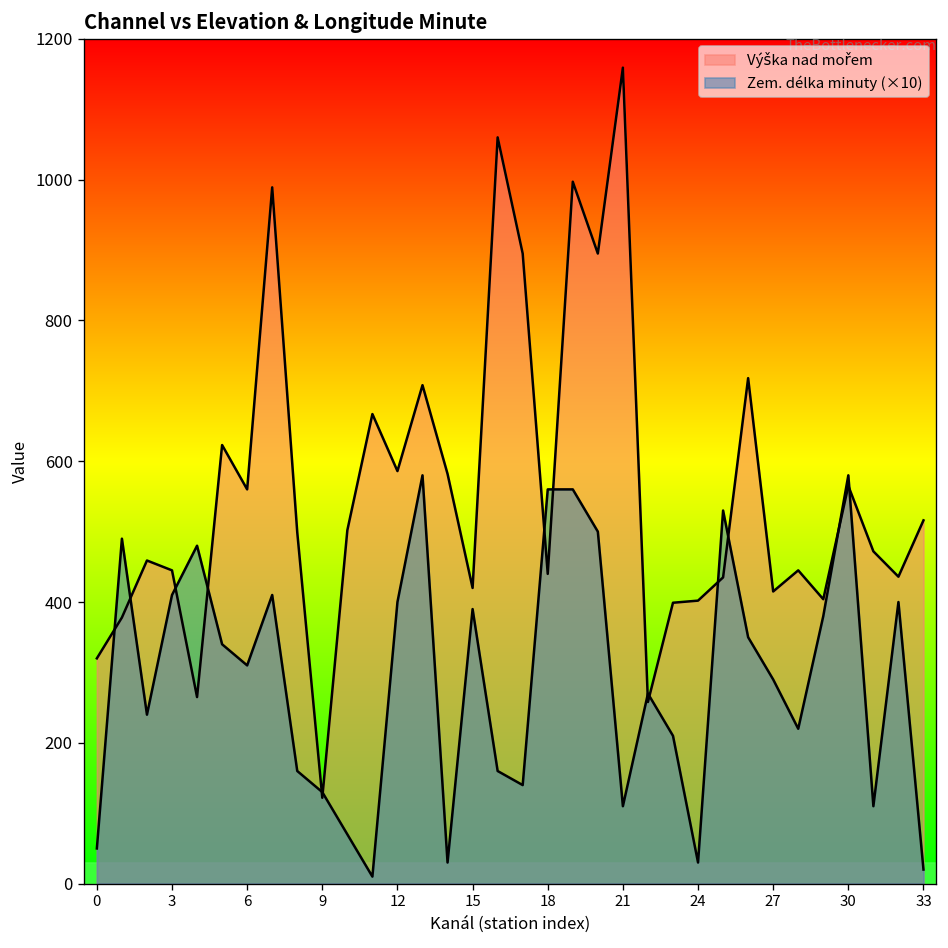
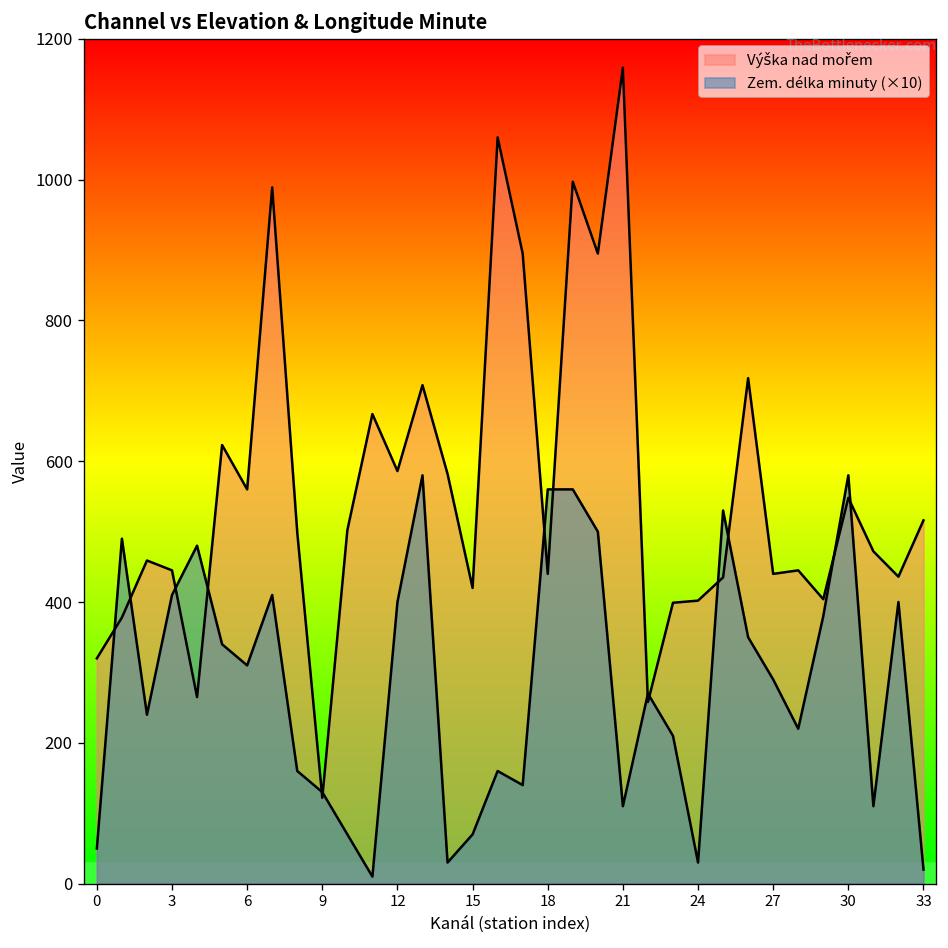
  {
    "Výška nad mořem": {
      "0": 320,
      "3": 450,
      "6": 560,
      "9": 120,
      "12": 590,
      "15": 420,
      "18": 440,
      "24": 400,
-     "27": 420,
-     "30": 570,
+     "27": 440,
+     "30": 550,
      "33": 520
    },
    "Zem. délka minuty (×10)": {
      "0": 50,
      "3": 410,
      "6": 310,
      "9": 130,
      "12": 400,
-     "15": 390,
+     "15": 70,
      "18": 560,
      "27": 290,
      "30": 580
    }
  }
